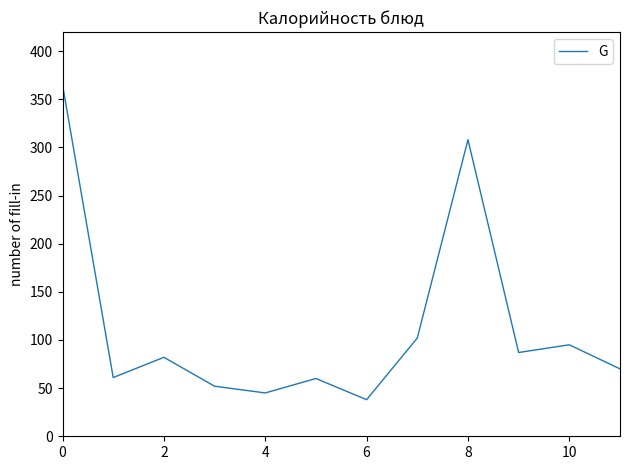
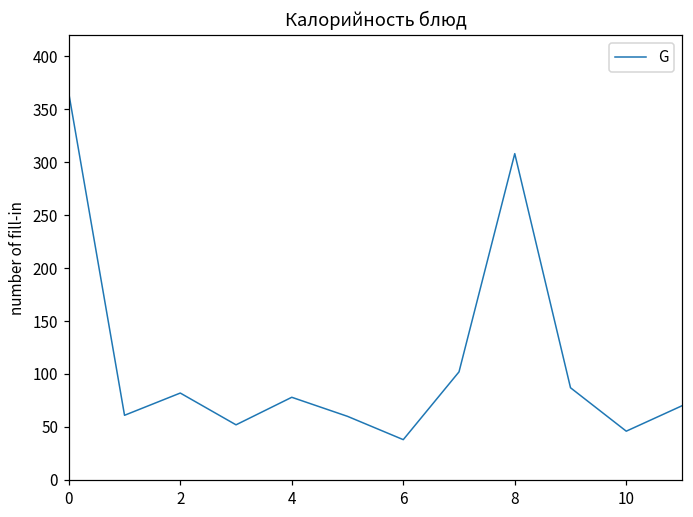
  {
    "0": 370,
    "2": 80,
-   "4": 50,
+   "4": 80,
    "6": 40,
    "8": 310,
-   "10": 100
+   "10": 50
  }
